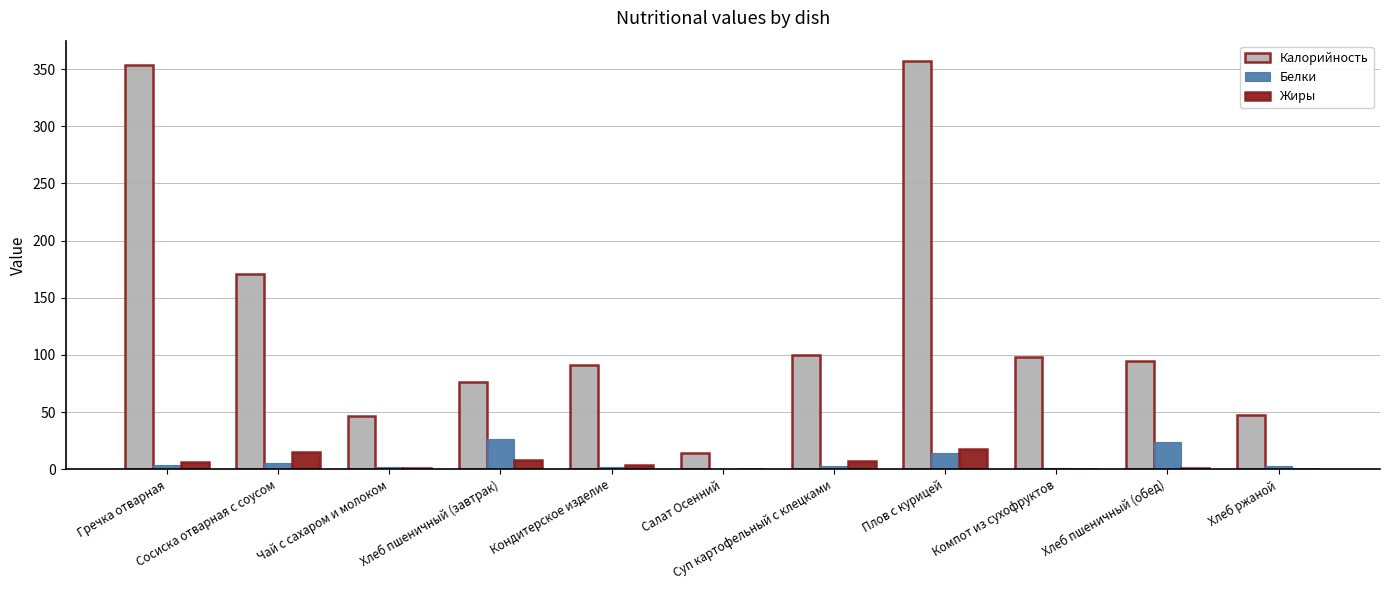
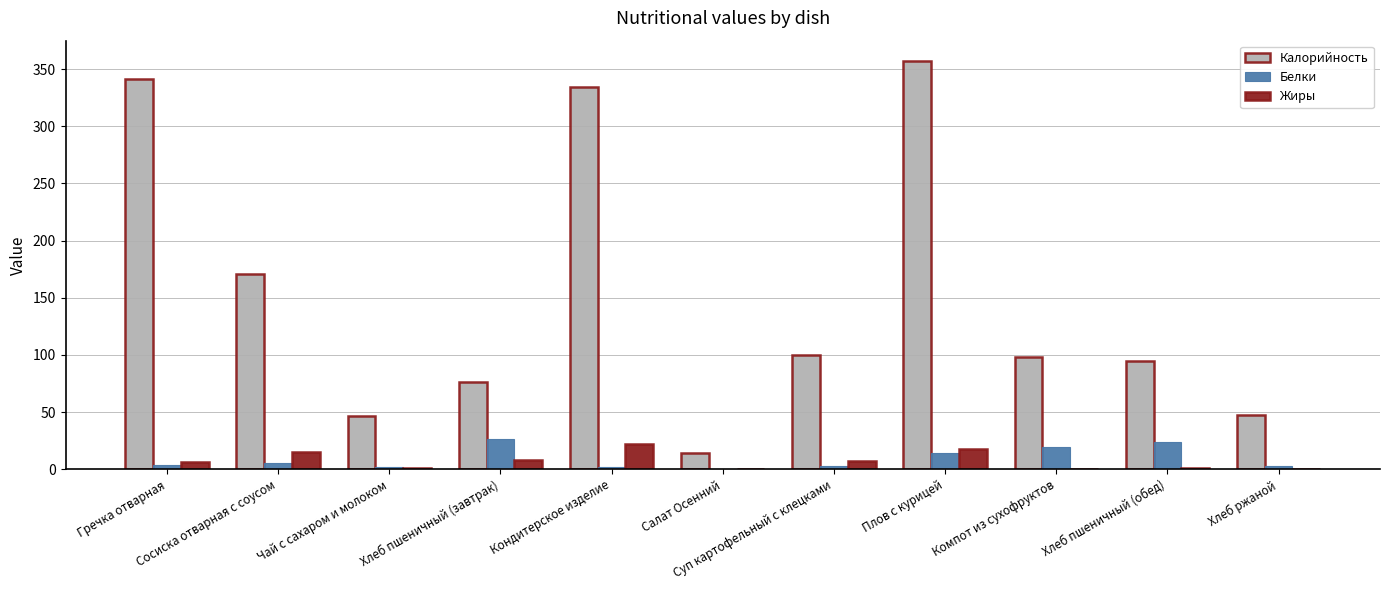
  {
    "Калорийность": {
-     "Гречка отварная": 354,
+     "Гречка отварная": 342,
      "Сосиска отварная с соусом": 171,
      "Чай с сахаром и молоком": 46,
      "Хлеб пшеничный (завтрак)": 76,
-     "Кондитерское изделие": 91,
+     "Кондитерское изделие": 334,
      "Салат Осенний": 15,
      "Суп картофельный с клецками": 100,
      "Плов с курицей": 357,
      "Компот из сухофруктов": 98,
      "Хлеб пшеничный (обед)": 95,
      "Хлеб ржаной": 48
    },
    "Белки": {
      "Гречка отварная": 4,
      "Сосиска отварная с соусом": 6,
      "Хлеб пшеничный (завтрак)": 26,
      "Суп картофельный с клецками": 3,
      "Плов с курицей": 14,
-     "Компот из сухофруктов": 1,
+     "Компот из сухофруктов": 19,
      "Хлеб пшеничный (обед)": 24,
      "Хлеб ржаной": 3
    },
    "Жиры": {
      "Гречка отварная": 6,
      "Сосиска отварная с соусом": 15,
      "Хлеб пшеничный (завтрак)": 8,
-     "Кондитерское изделие": 4,
+     "Кондитерское изделие": 22,
      "Суп картофельный с клецками": 7,
      "Плов с курицей": 18,
      "Компот из сухофруктов": 0
    }
  }
